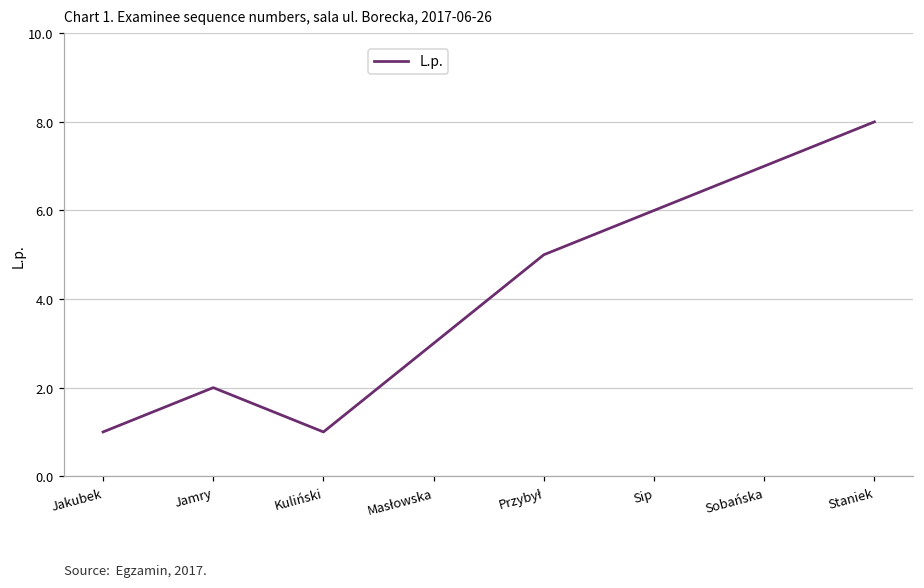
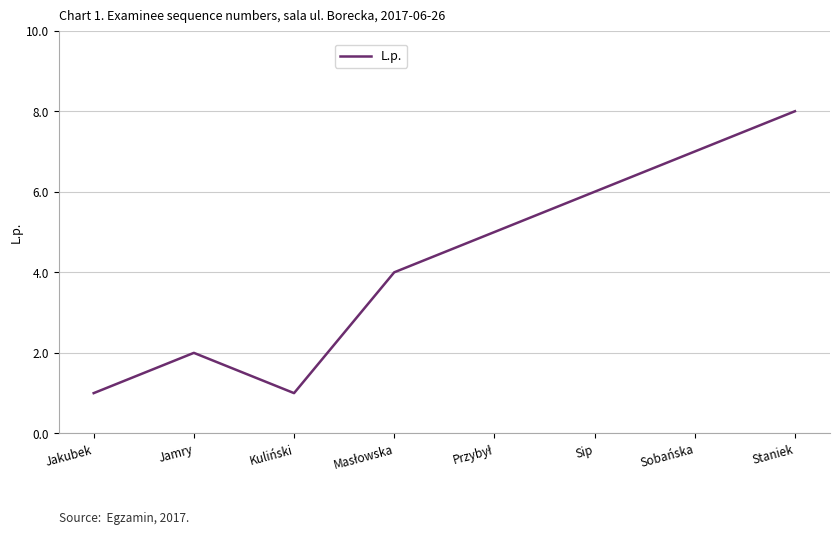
  {
    "Jakubek": 1,
    "Jamry": 2,
    "Kuliński": 1,
-   "Masłowska": 3,
+   "Masłowska": 4,
    "Przybył": 5,
    "Sip": 6,
    "Sobańska": 7,
    "Staniek": 8
  }
